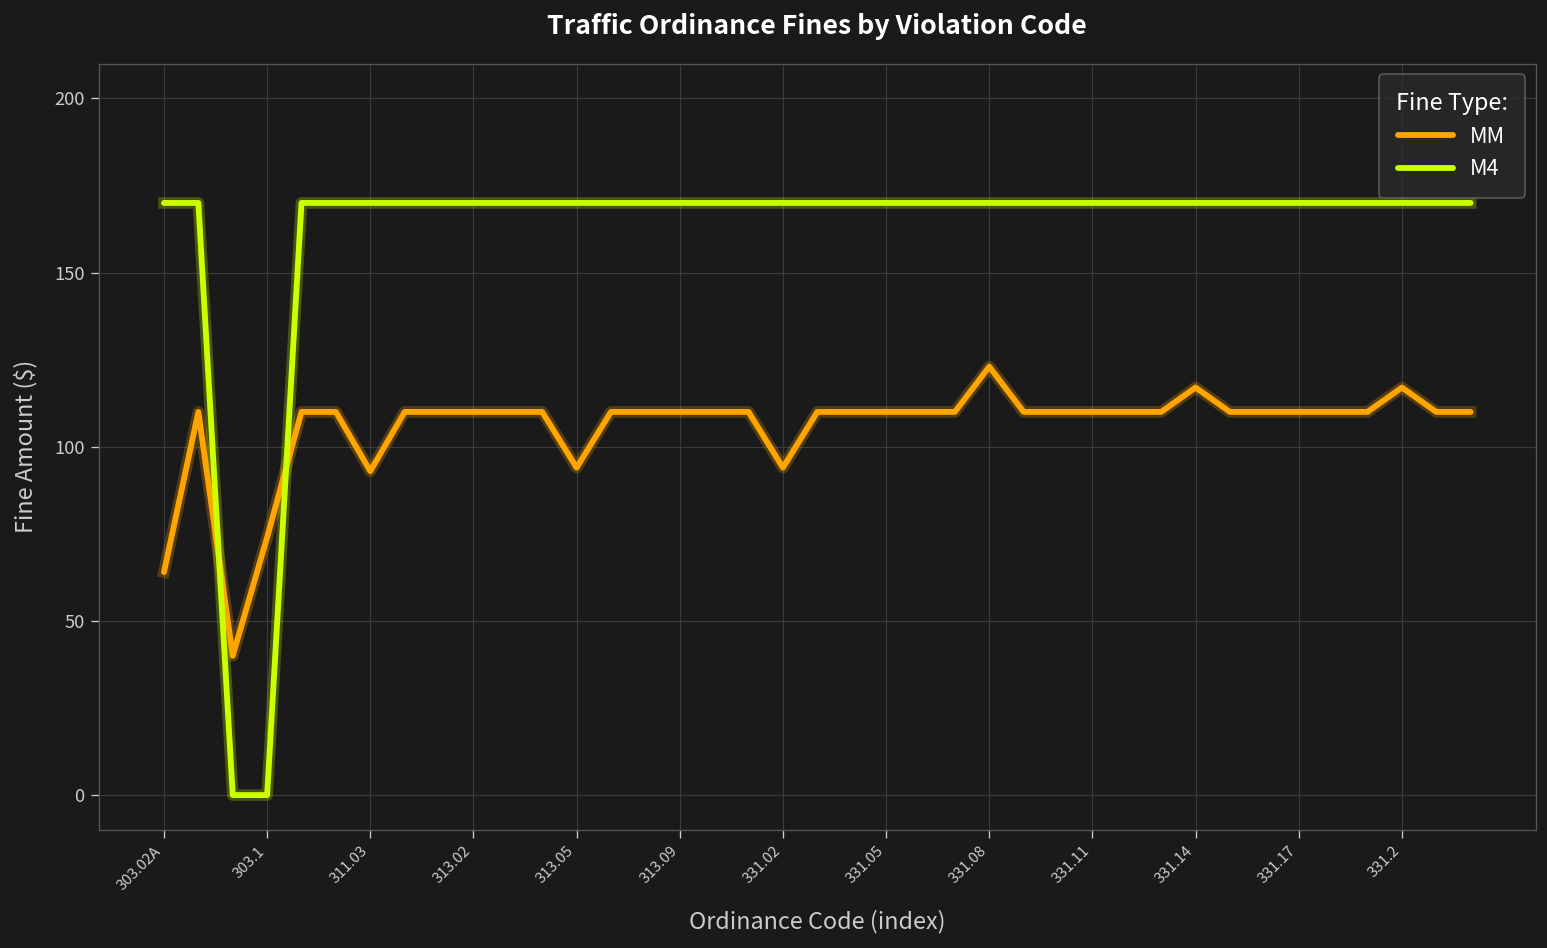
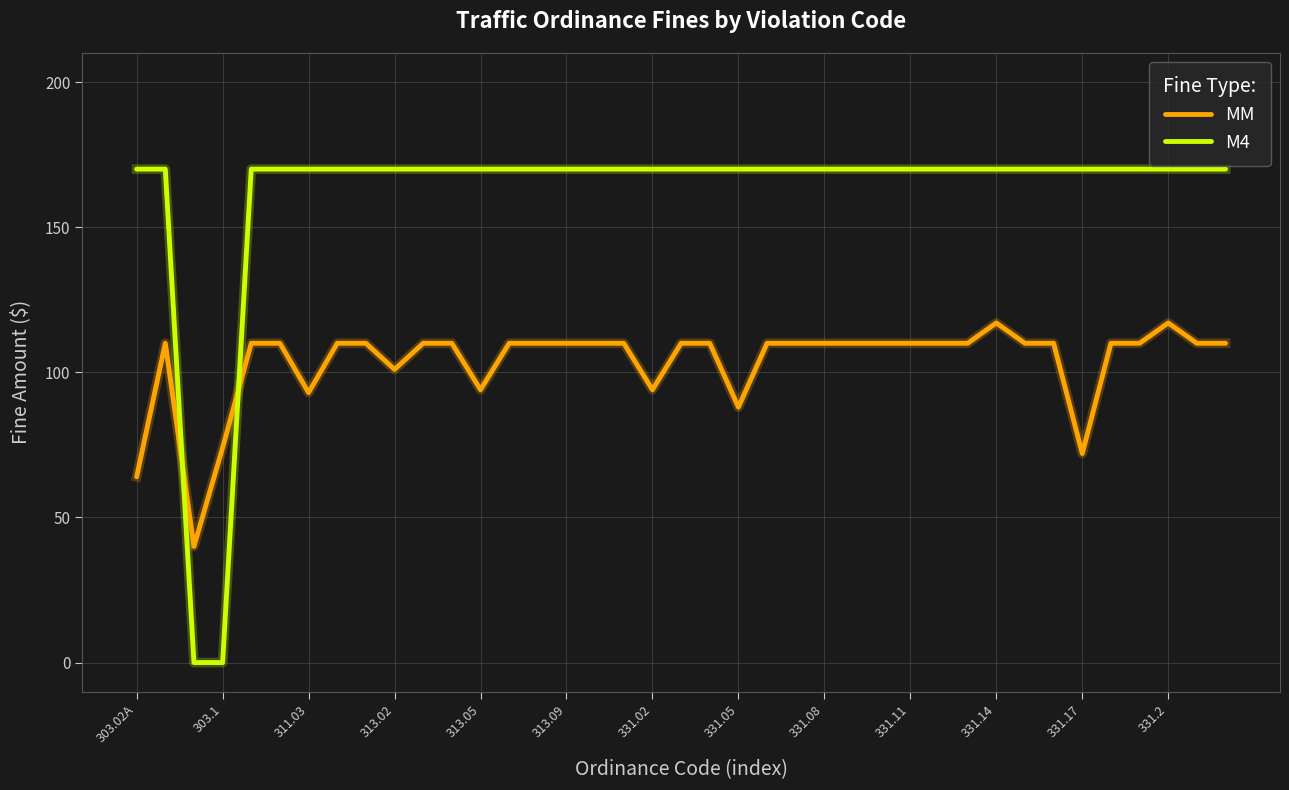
  {
    "MM": {
      "303.02A": 64,
      "303.1": 74,
      "311.03": 93,
-     "313.02": 110,
+     "313.02": 101,
      "313.05": 94,
      "313.09": 110,
      "331.02": 94,
-     "331.05": 110,
-     "331.08": 123,
+     "331.05": 88,
+     "331.08": 110,
      "331.11": 110,
      "331.14": 117,
-     "331.17": 110,
+     "331.17": 72,
      "331.2": 117
    },
    "M4": {
      "303.02A": 170,
      "303.1": 0,
      "311.03": 170,
      "313.02": 170,
      "313.05": 170,
      "313.09": 170,
      "331.02": 170,
      "331.05": 170,
      "331.08": 170,
      "331.11": 170,
      "331.14": 170,
      "331.17": 170,
      "331.2": 170
    }
  }
